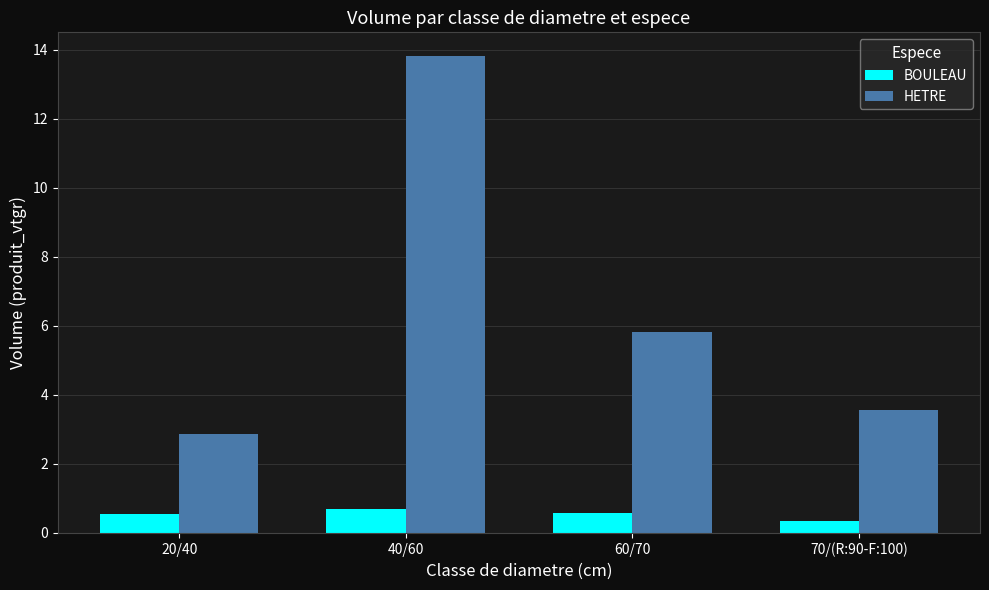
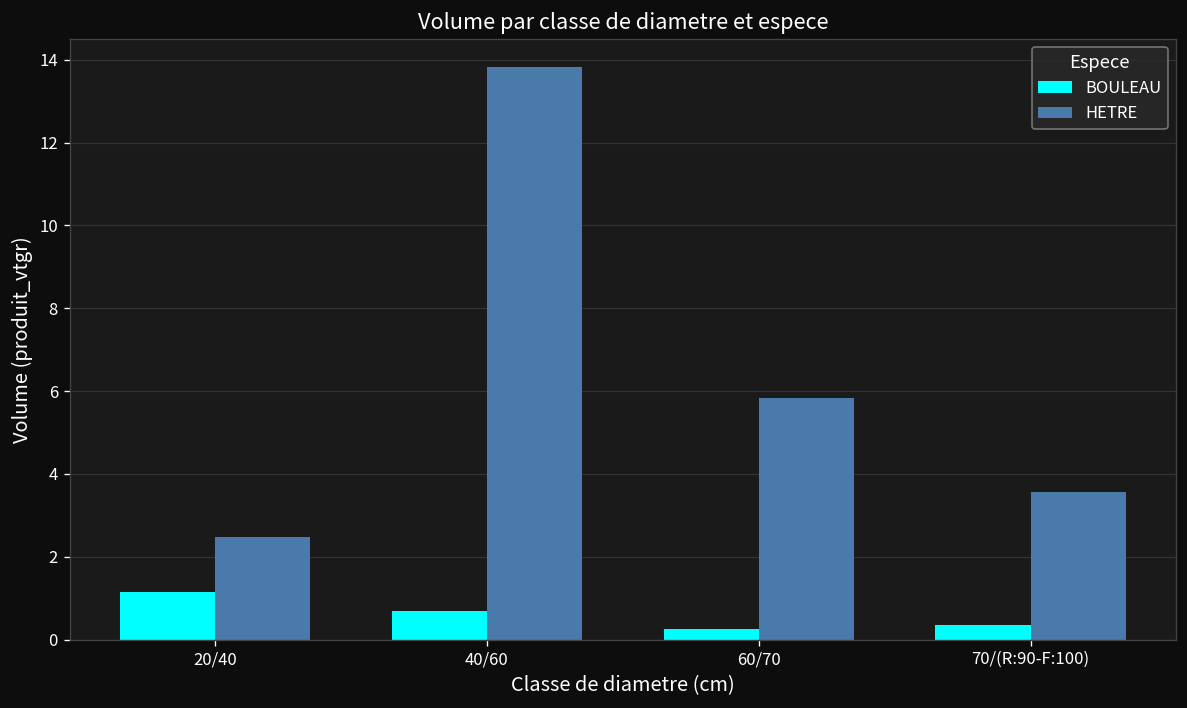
  {
    "BOULEAU": {
-     "20/40": 0.5,
+     "20/40": 1.2,
      "40/60": 0.7,
-     "60/70": 0.6,
+     "60/70": 0.3,
      "70/(R:90-F:100)": 0.4
    },
    "HETRE": {
-     "20/40": 2.9,
+     "20/40": 2.5,
      "40/60": 13.8,
      "60/70": 5.8,
      "70/(R:90-F:100)": 3.6
    }
  }
